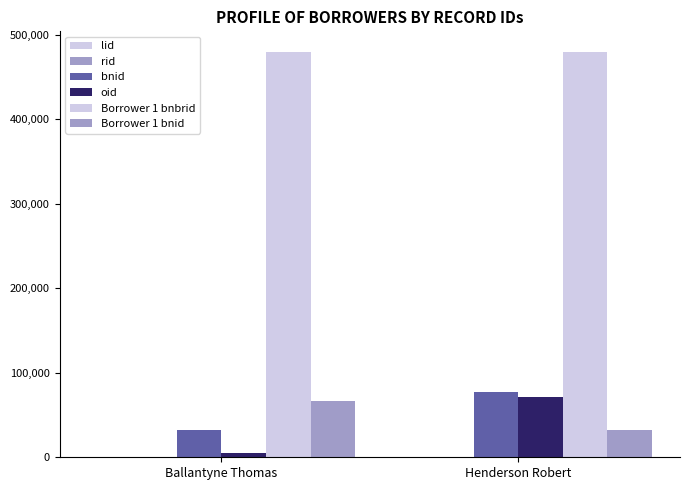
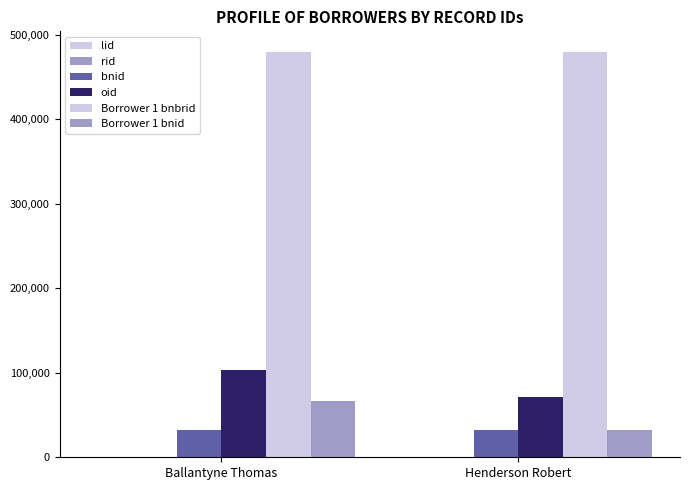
  {
    "bnid": {
      "Ballantyne Thomas": "30,000",
-     "Henderson Robert": "80,000"
+     "Henderson Robert": "30,000"
    },
    "oid": {
-     "Ballantyne Thomas": "10,000",
+     "Ballantyne Thomas": "100,000",
      "Henderson Robert": "70,000"
    }
  }
